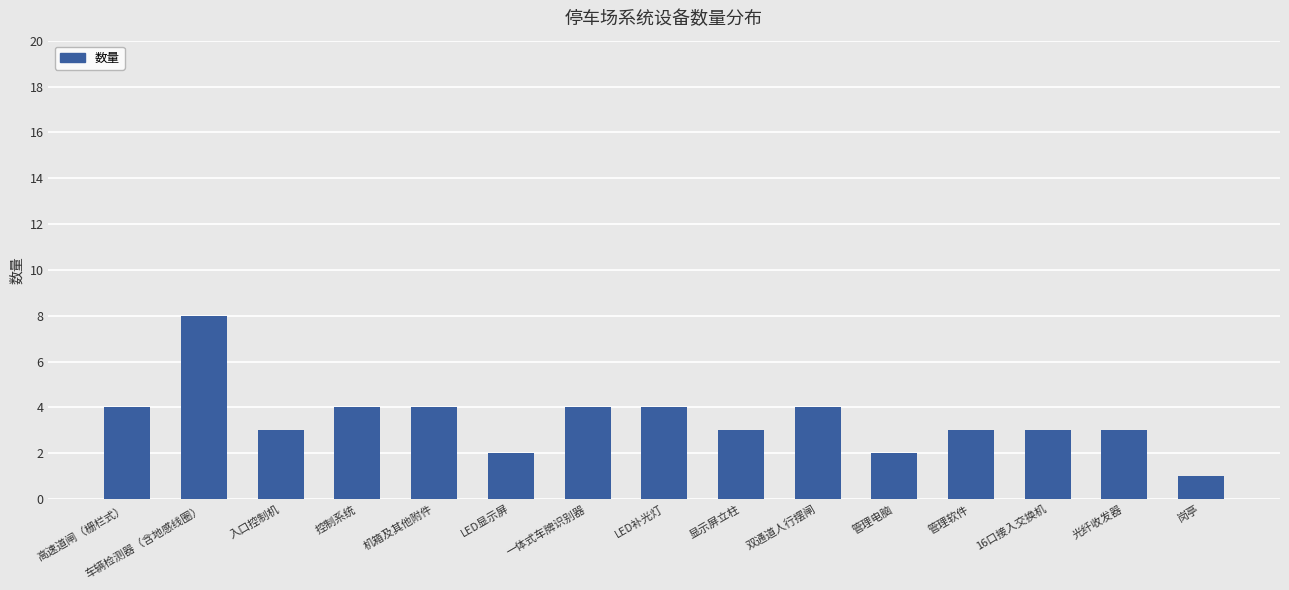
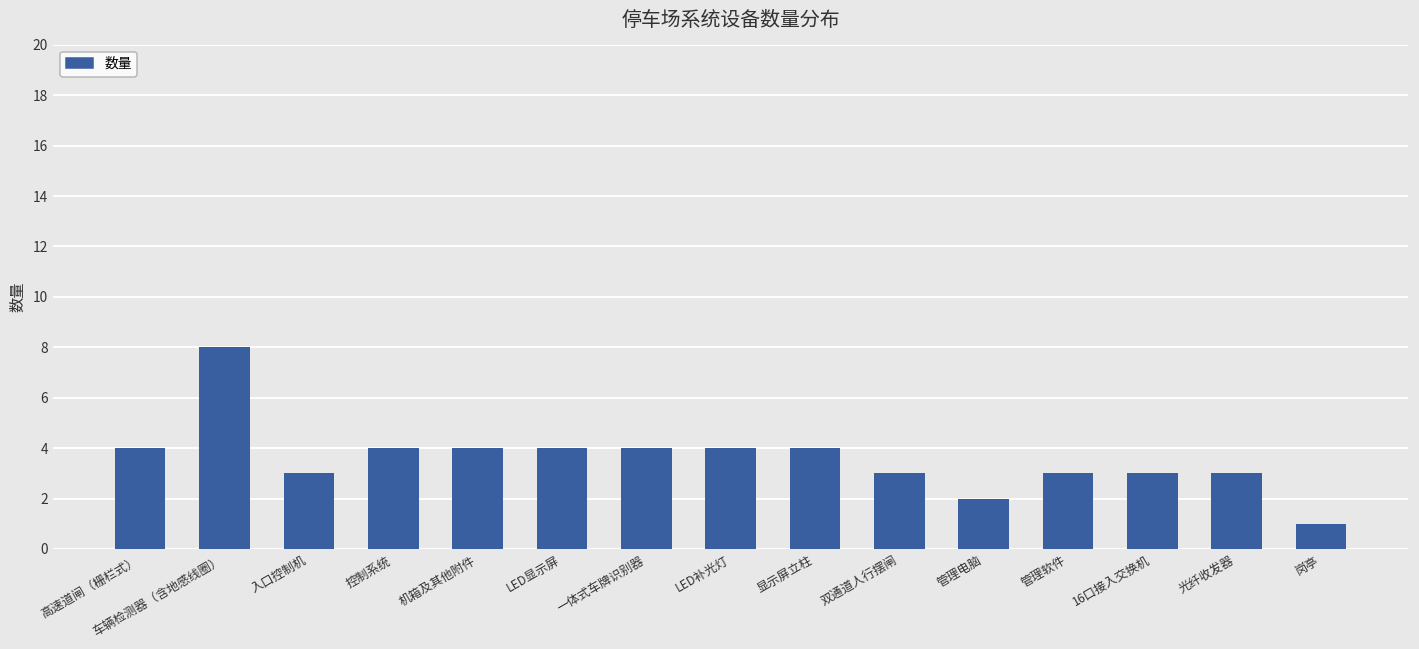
  {
    "高速道闸（栅栏式）": 4,
    "车辆检测器（含地感线圈）": 8,
    "入口控制机": 3,
    "控制系统": 4,
    "机箱及其他附件": 4,
-   "LED显示屏": 2,
+   "LED显示屏": 4,
    "一体式车牌识别器": 4,
    "LED补光灯": 4,
-   "显示屏立柱": 3,
-   "双通道人行摆闸": 4,
+   "显示屏立柱": 4,
+   "双通道人行摆闸": 3,
    "管理电脑": 2,
    "管理软件": 3,
    "16口接入交换机": 3,
    "光纤收发器": 3,
    "岗亭": 1
  }
